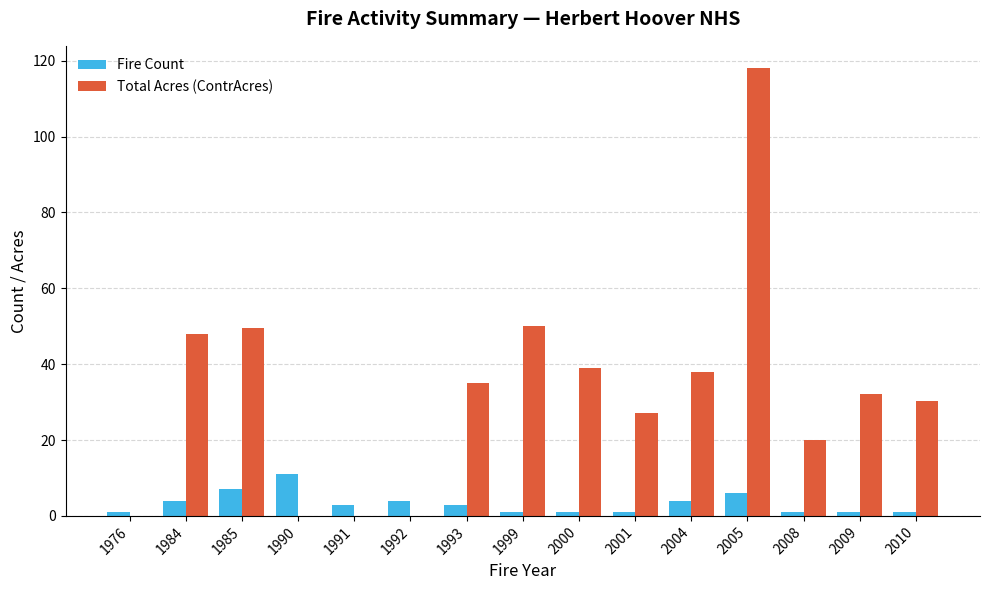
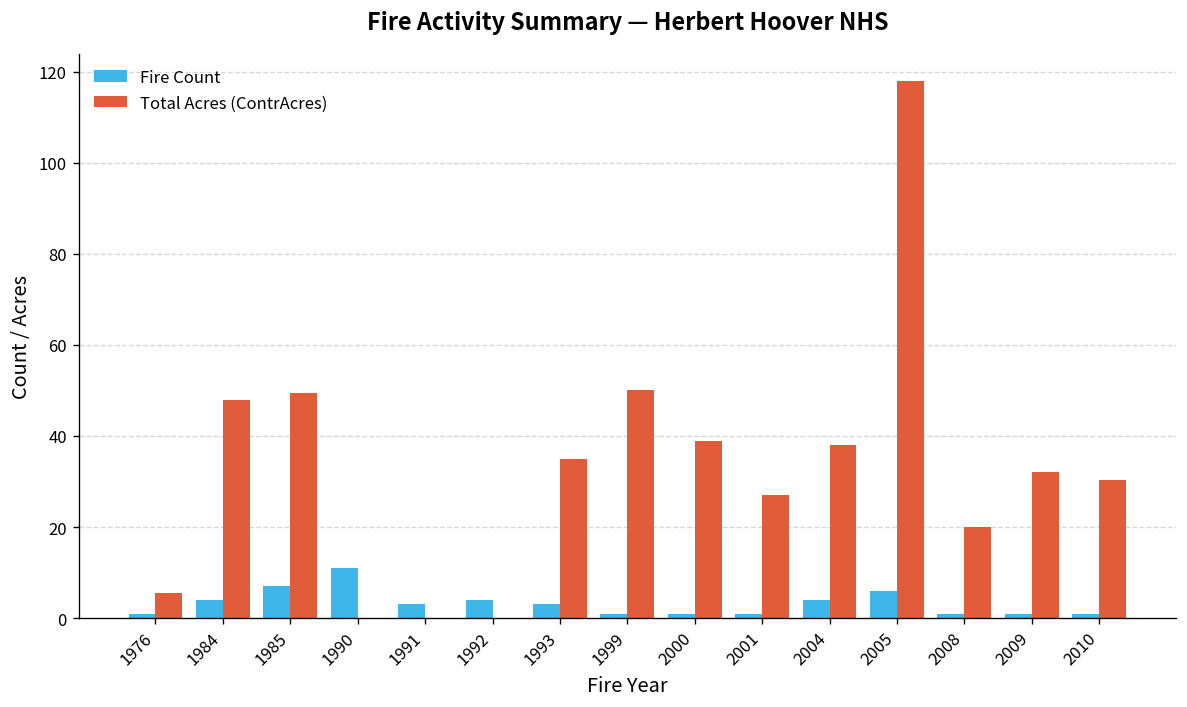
  {
    "Fire Count": {
      "1976": 1,
      "1984": 4,
      "1985": 7,
      "1990": 11,
      "1991": 3,
      "1992": 4,
      "1993": 3,
      "1999": 1,
      "2000": 1,
      "2001": 1,
      "2004": 4,
      "2005": 6,
      "2008": 1,
      "2009": 1,
      "2010": 1
    },
    "Total Acres (ContrAcres)": {
-     "1976": 0,
+     "1976": 6,
      "1984": 48,
      "1985": 50,
      "1990": 0,
      "1991": 0,
      "1992": 0,
      "1993": 35,
      "1999": 50,
      "2000": 39,
      "2001": 27,
      "2004": 38,
      "2005": 118,
      "2008": 20,
      "2009": 32,
      "2010": 30
    }
  }
